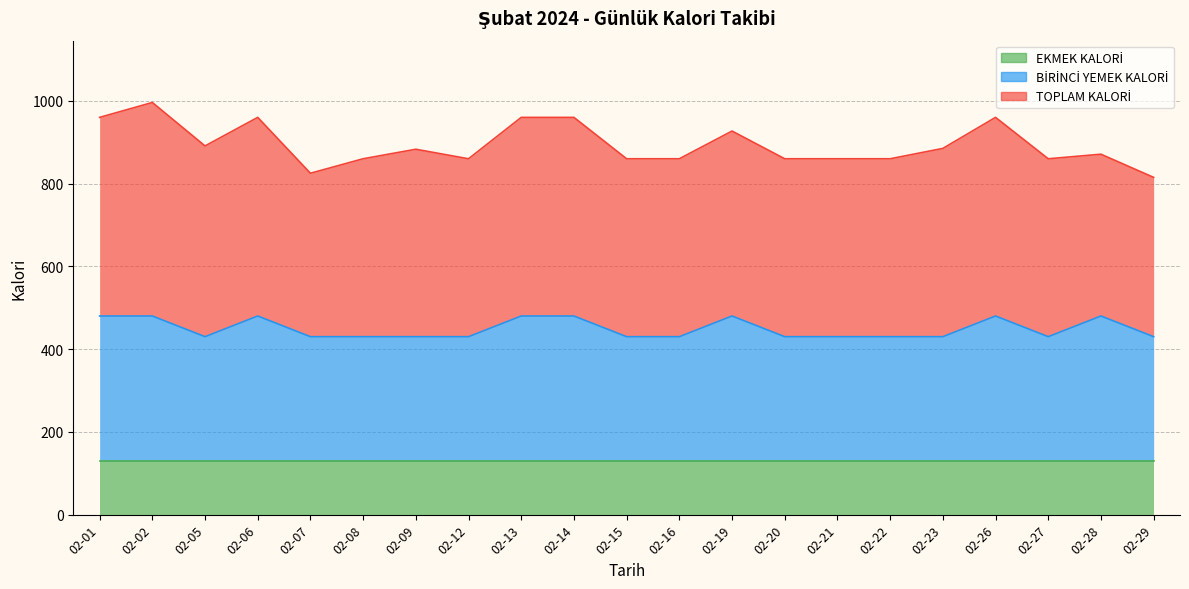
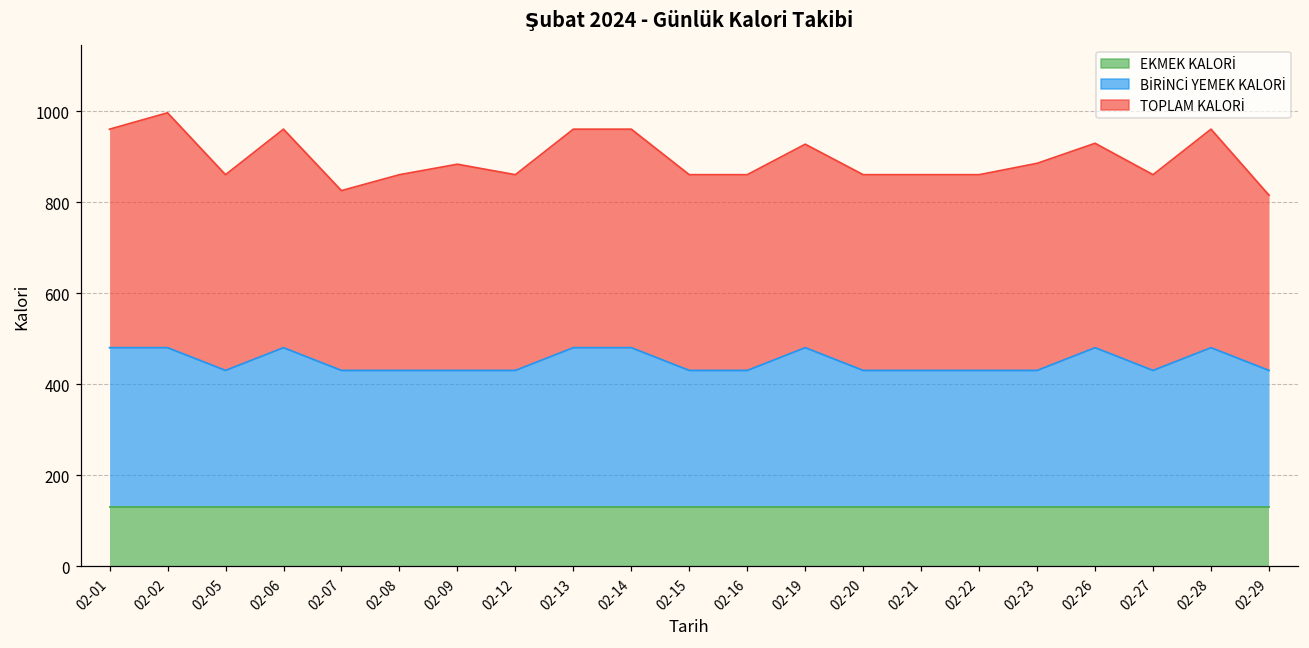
  {
    "EKMEK KALORİ": {
      "02-01": 130,
      "02-02": 130,
      "02-05": 130,
      "02-06": 130,
      "02-07": 130,
      "02-08": 130,
      "02-09": 130,
      "02-12": 130,
      "02-13": 130,
      "02-14": 130,
      "02-15": 130,
      "02-16": 130,
      "02-19": 130,
      "02-20": 130,
      "02-21": 130,
      "02-22": 130,
      "02-23": 130,
      "02-26": 130,
      "02-27": 130,
      "02-28": 130,
      "02-29": 130
    },
    "BİRİNCİ YEMEK KALORİ": {
      "02-01": 480,
      "02-02": 480,
      "02-05": 430,
      "02-06": 480,
      "02-07": 430,
      "02-08": 430,
      "02-09": 430,
      "02-12": 430,
      "02-13": 480,
      "02-14": 480,
      "02-15": 430,
      "02-16": 430,
      "02-19": 480,
      "02-20": 430,
      "02-21": 430,
      "02-22": 430,
      "02-23": 430,
      "02-26": 480,
      "02-27": 430,
      "02-28": 480,
      "02-29": 430
    },
    "TOPLAM KALORİ": {
      "02-01": 480,
      "02-02": 520,
-     "02-05": 460,
+     "02-05": 430,
      "02-06": 480,
      "02-07": 400,
      "02-08": 430,
      "02-09": 450,
      "02-12": 430,
      "02-13": 480,
      "02-14": 480,
      "02-15": 430,
      "02-16": 430,
      "02-19": 450,
      "02-20": 430,
      "02-21": 430,
      "02-22": 430,
      "02-23": 460,
-     "02-26": 480,
+     "02-26": 450,
      "02-27": 430,
-     "02-28": 390,
+     "02-28": 480,
      "02-29": 390
    }
  }
